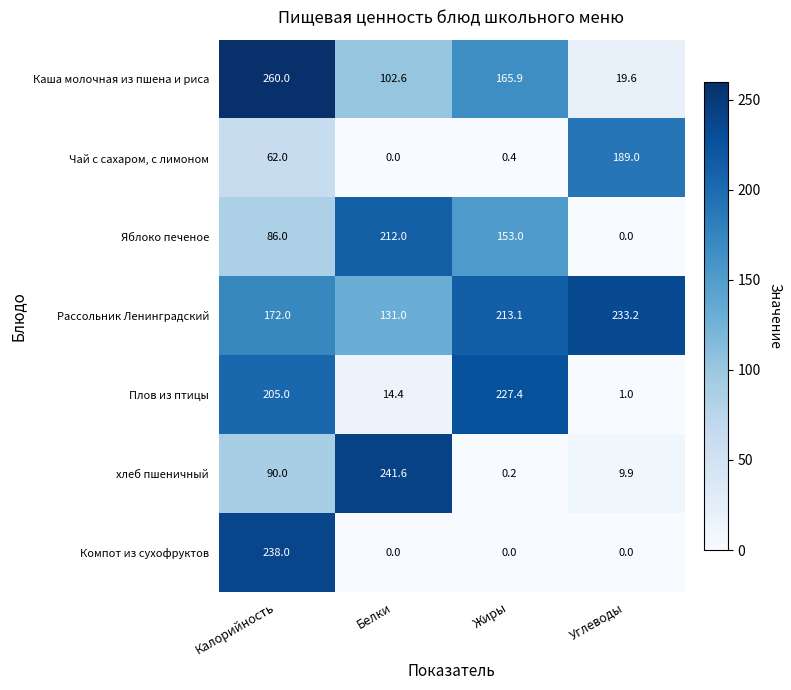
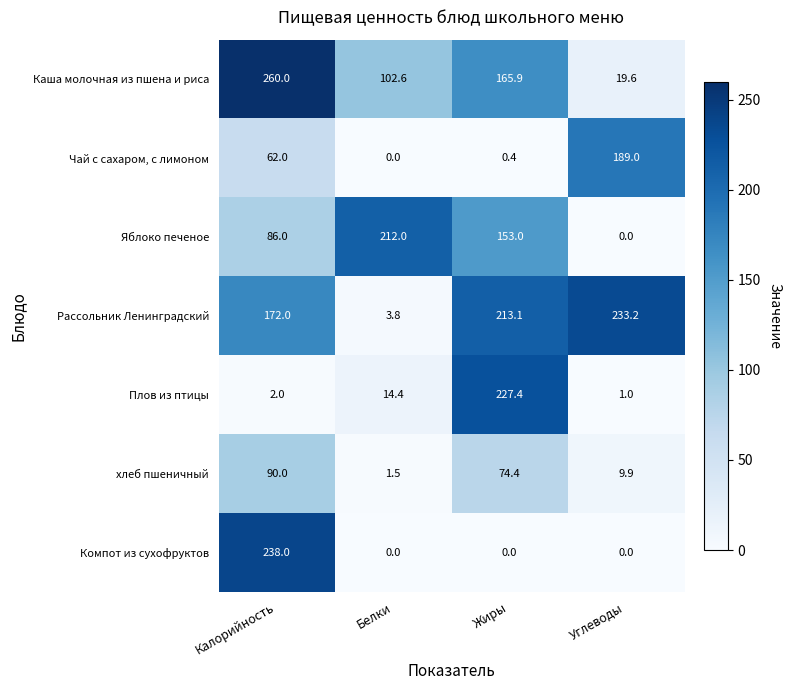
  {
    "Каша молочная из пшена и риса": {
      "Калорийность": 260.0,
      "Белки": 102.6,
      "Жиры": 165.9,
      "Углеводы": 19.6
    },
    "Чай с сахаром, с лимоном": {
      "Калорийность": 62.0,
      "Белки": 0.0,
      "Жиры": 0.4,
      "Углеводы": 189.0
    },
    "Яблоко печеное": {
      "Калорийность": 86.0,
      "Белки": 212.0,
      "Жиры": 153.0,
      "Углеводы": 0.0
    },
    "Рассольник Ленинградский": {
      "Калорийность": 172.0,
-     "Белки": 131.0,
+     "Белки": 3.8,
      "Жиры": 213.1,
      "Углеводы": 233.2
    },
    "Плов из птицы": {
-     "Калорийность": 205.0,
+     "Калорийность": 2.0,
      "Белки": 14.4,
      "Жиры": 227.4,
      "Углеводы": 1.0
    },
    "хлеб пшеничный": {
      "Калорийность": 90.0,
-     "Белки": 241.6,
-     "Жиры": 0.2,
+     "Белки": 1.5,
+     "Жиры": 74.4,
      "Углеводы": 9.9
    },
    "Компот из сухофруктов": {
      "Калорийность": 238.0,
      "Белки": 0.0,
      "Жиры": 0.0,
      "Углеводы": 0.0
    }
  }
